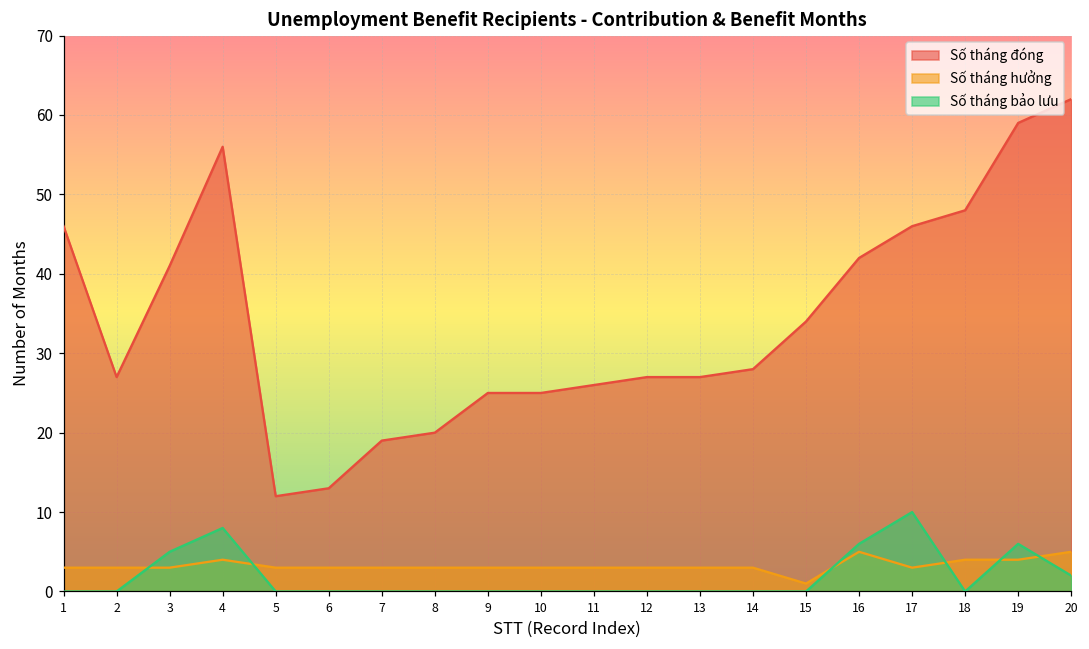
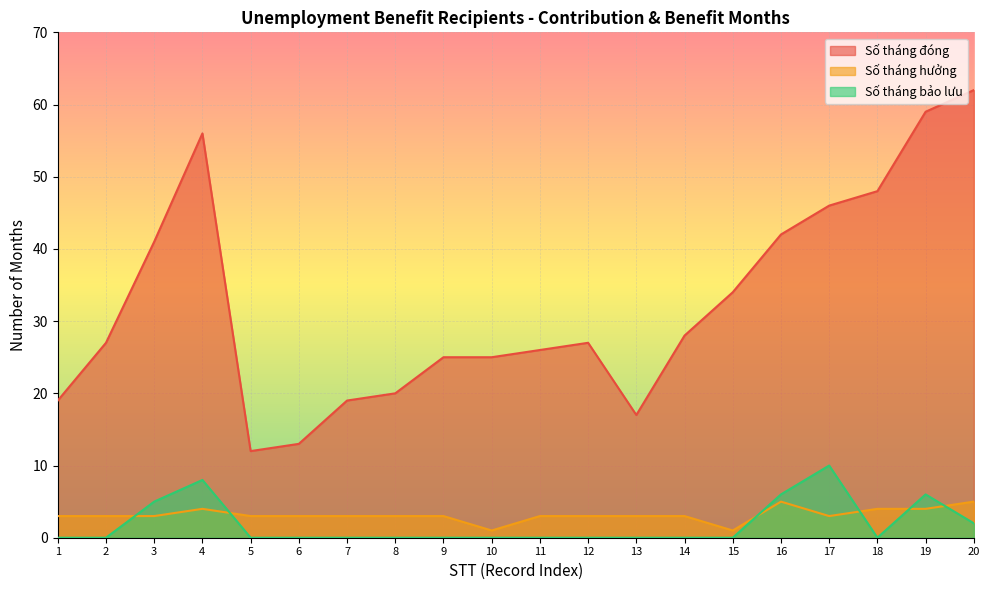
  {
    "Số tháng đóng": {
-     "1": 46,
+     "1": 19,
      "2": 27,
      "3": 41,
      "4": 56,
      "5": 12,
      "6": 13,
      "7": 19,
      "8": 20,
      "9": 25,
      "10": 25,
      "11": 26,
      "12": 27,
-     "13": 27,
+     "13": 17,
      "14": 28,
      "15": 34,
      "16": 42,
      "17": 46,
      "18": 48,
      "19": 59,
      "20": 62
    },
    "Số tháng hưởng": {
      "1": 3,
      "2": 3,
      "3": 3,
      "4": 4,
      "5": 3,
      "6": 3,
      "7": 3,
      "8": 3,
      "9": 3,
-     "10": 3,
+     "10": 1,
      "11": 3,
      "12": 3,
      "13": 3,
      "14": 3,
      "15": 1,
      "16": 5,
      "17": 3,
      "18": 4,
      "19": 4,
      "20": 5
    },
    "Số tháng bảo lưu": {
      "1": 0,
      "2": 0,
      "3": 5,
      "4": 8,
      "5": 0,
      "6": 0,
      "7": 0,
      "8": 0,
      "9": 0,
      "10": 0,
      "11": 0,
      "12": 0,
      "13": 0,
      "14": 0,
      "15": 0,
      "16": 6,
      "17": 10,
      "18": 0,
      "19": 6,
      "20": 2
    }
  }
